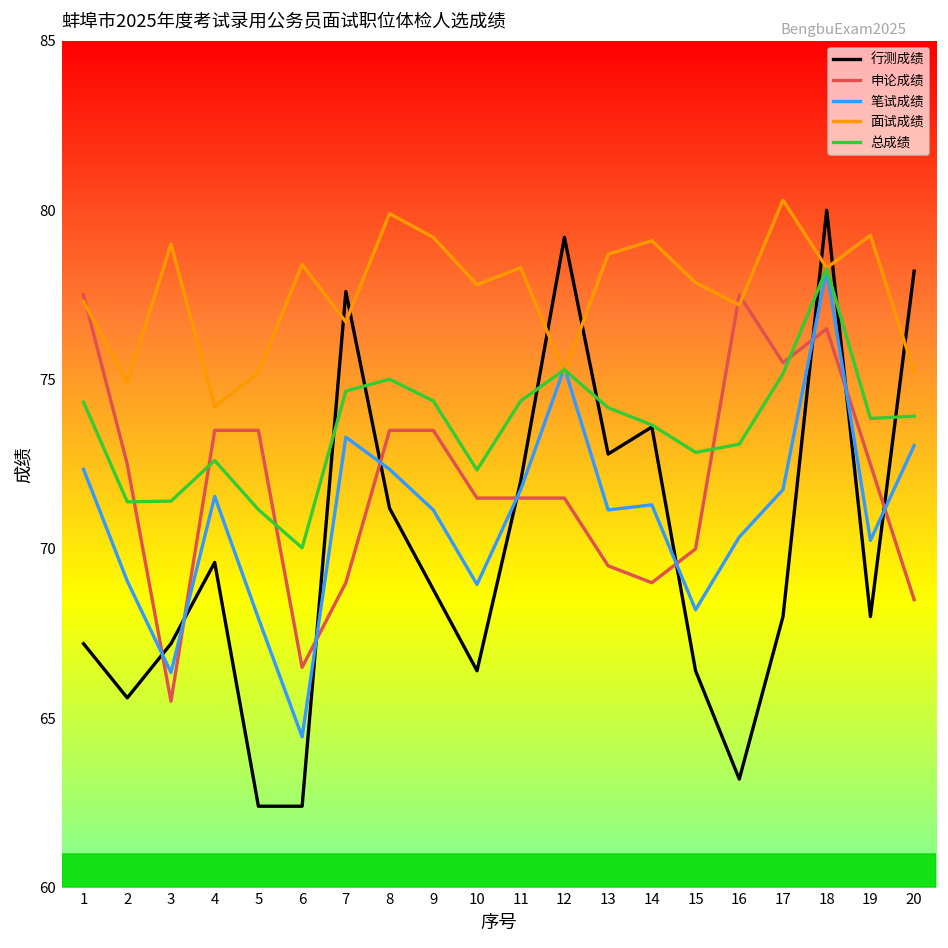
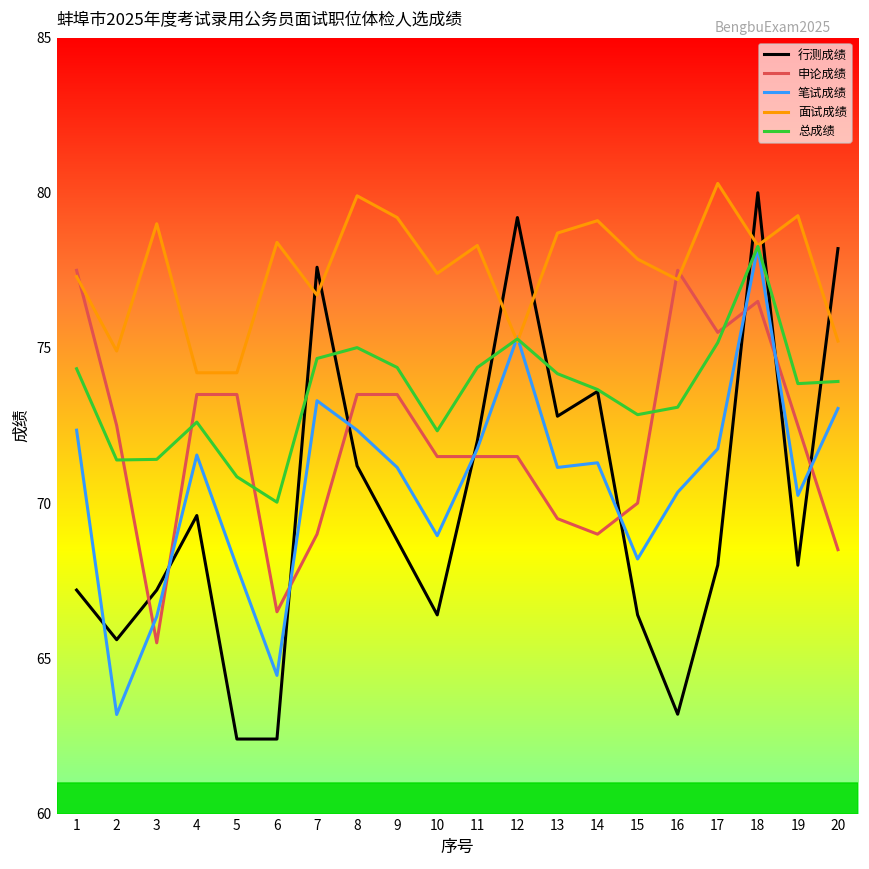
  {
    "行测成绩": {
      "1": 67.2,
      "2": 65.6,
      "3": 67.2,
      "4": 69.6,
      "5": 62.4,
      "6": 62.4,
      "7": 77.6,
      "8": 71.2,
      "9": 68.8,
      "10": 66.4,
      "11": 72.0,
      "12": 79.2,
      "13": 72.8,
      "15": 66.4,
      "16": 63.2,
      "17": 68.0,
      "18": 80.0,
      "19": 68.0,
      "20": 78.2
    },
    "申论成绩": {
      "1": 77.5,
      "2": 72.5,
      "3": 65.5,
      "4": 73.5,
      "5": 73.5,
      "6": 66.5,
      "7": 69.0,
      "8": 73.5,
      "9": 73.5,
      "10": 71.5,
      "11": 71.5,
      "12": 71.5,
      "13": 69.5,
      "14": 69.0,
      "15": 70.0,
      "16": 77.5,
      "17": 75.5,
      "18": 76.5,
      "19": 72.5,
      "20": 68.5
    },
    "笔试成绩": {
      "1": 72.4,
-     "2": 69.1,
+     "2": 63.2,
      "3": 66.4,
      "4": 71.6,
      "5": 68.0,
      "6": 64.5,
      "7": 73.3,
      "8": 72.4,
      "9": 71.2,
      "10": 69.0,
      "11": 71.8,
      "13": 71.2,
      "14": 71.3,
      "15": 68.2,
      "16": 70.4,
      "17": 71.8,
      "19": 70.3,
      "20": 73.1
    },
    "面试成绩": {
      "1": 77.3,
      "2": 74.9,
      "3": 79.0,
      "4": 74.2,
-     "5": 75.2,
+     "5": 74.2,
      "6": 78.4,
      "7": 76.7,
      "8": 79.9,
      "9": 79.2,
-     "10": 77.8,
+     "10": 77.4,
      "11": 78.3,
      "12": 75.2,
      "13": 78.7,
      "14": 79.1,
      "15": 77.9,
      "16": 77.2,
      "17": 80.3,
      "19": 79.3,
      "20": 75.2
    },
    "总成绩": {
      "1": 74.3,
      "2": 71.4,
      "3": 71.4,
      "4": 72.6,
-     "5": 71.2,
+     "5": 70.9,
      "6": 70.0,
      "7": 74.7,
      "8": 75.0,
      "9": 74.4,
      "10": 72.3,
      "11": 74.4,
      "13": 74.2,
      "15": 72.9,
      "16": 73.1,
      "17": 75.2,
      "19": 73.9,
      "20": 73.9
    }
  }
